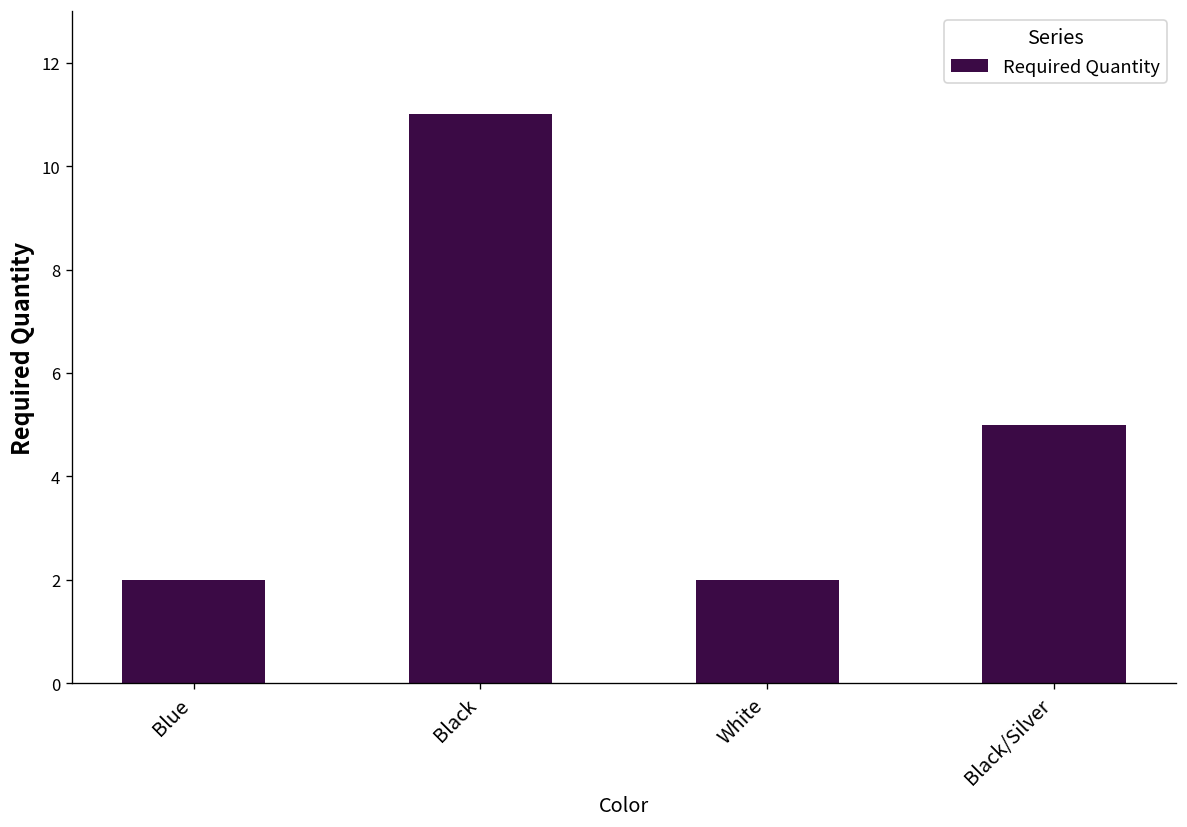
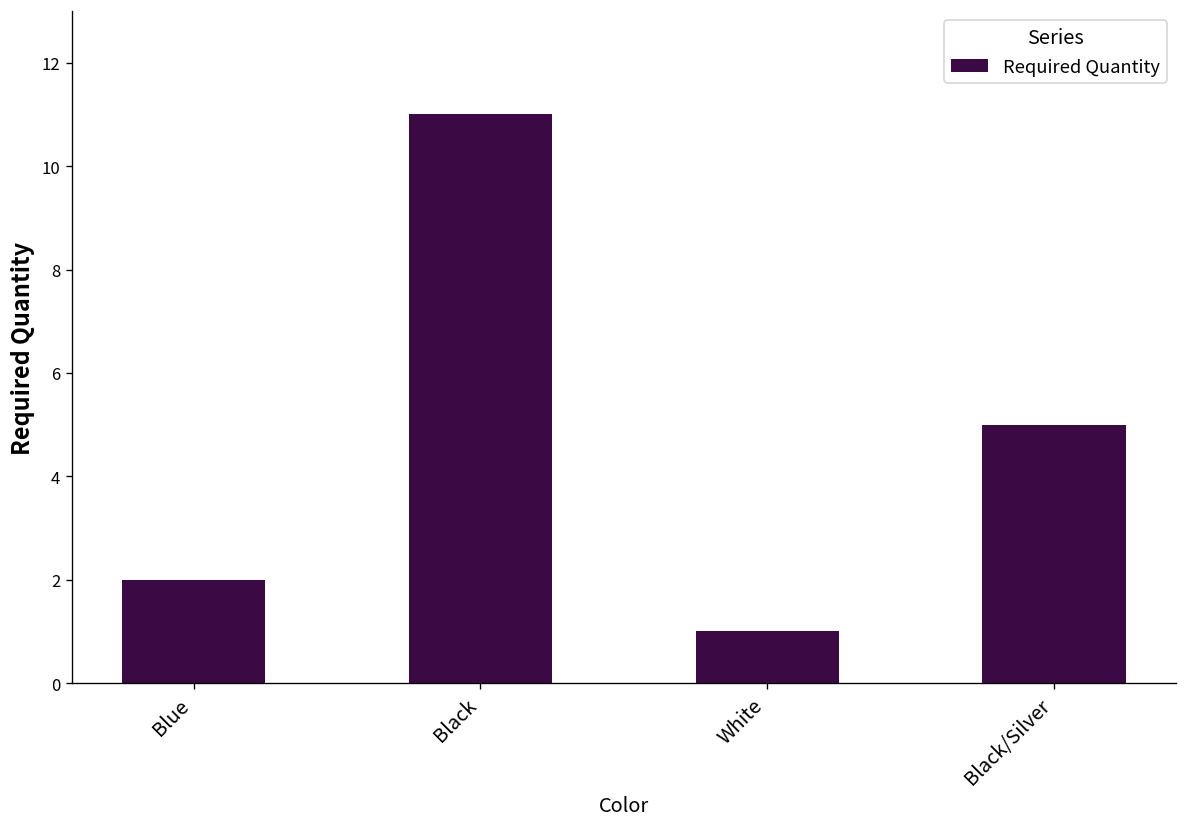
  {
    "Blue": 2,
    "Black": 11,
-   "White": 2,
+   "White": 1,
    "Black/Silver": 5
  }
